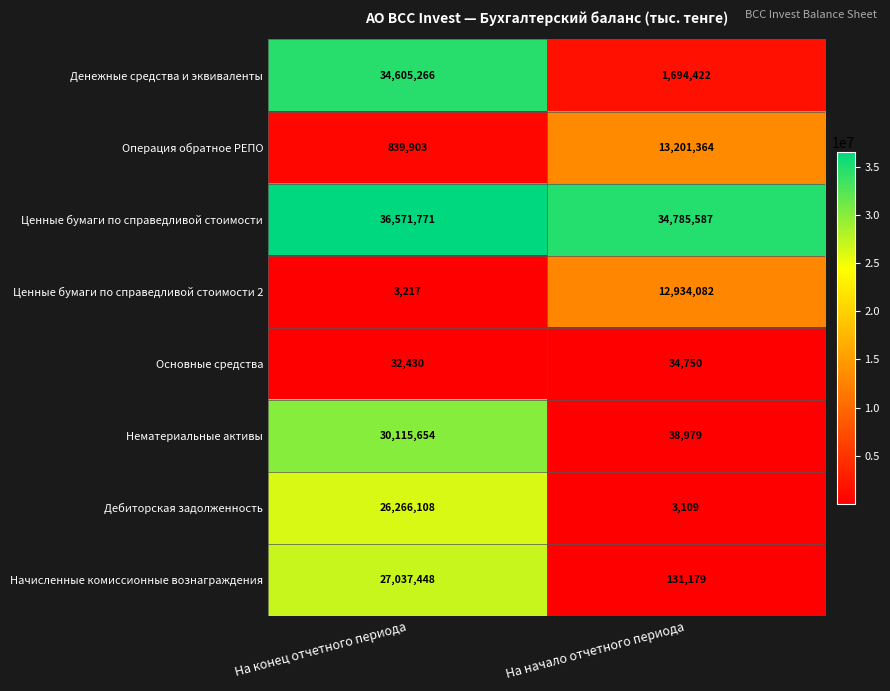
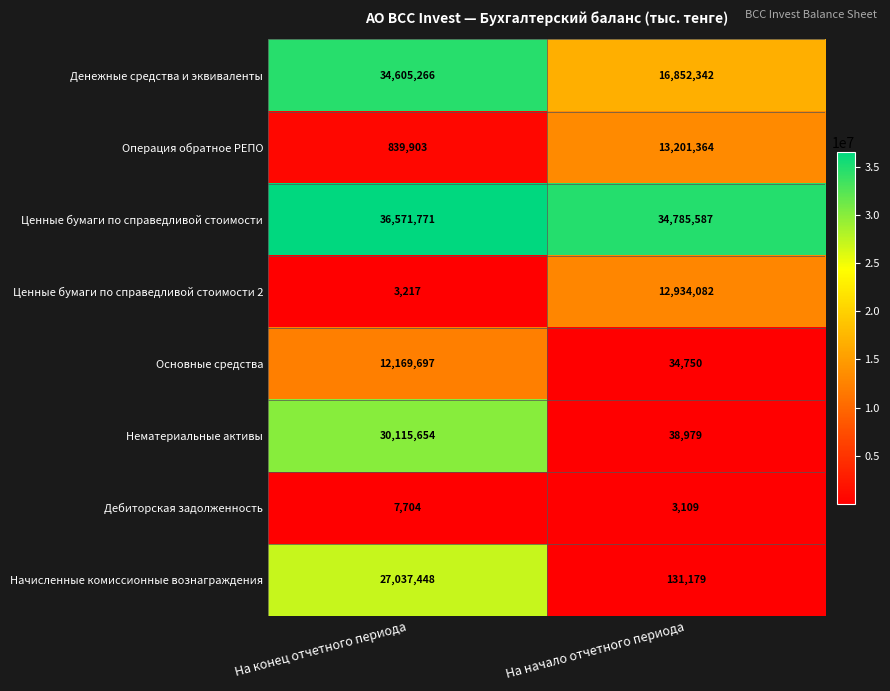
  {
    "Денежные средства и эквиваленты": {
      "На конец отчетного периода": "34,605,266",
-     "На начало отчетного периода": "1,694,422"
+     "На начало отчетного периода": "16,852,342"
    },
    "Операция обратное РЕПО": {
      "На конец отчетного периода": "839,903",
      "На начало отчетного периода": "13,201,364"
    },
    "Ценные бумаги по справедливой стоимости": {
      "На конец отчетного периода": "36,571,771",
      "На начало отчетного периода": "34,785,587"
    },
    "Ценные бумаги по справедливой стоимости 2": {
      "На конец отчетного периода": "3,217",
      "На начало отчетного периода": "12,934,082"
    },
    "Основные средства": {
-     "На конец отчетного периода": "32,430",
+     "На конец отчетного периода": "12,169,697",
      "На начало отчетного периода": "34,750"
    },
    "Нематериальные активы": {
      "На конец отчетного периода": "30,115,654",
      "На начало отчетного периода": "38,979"
    },
    "Дебиторская задолженность": {
-     "На конец отчетного периода": "26,266,108",
+     "На конец отчетного периода": "7,704",
      "На начало отчетного периода": "3,109"
    },
    "Начисленные комиссионные вознаграждения": {
      "На конец отчетного периода": "27,037,448",
      "На начало отчетного периода": "131,179"
    }
  }
